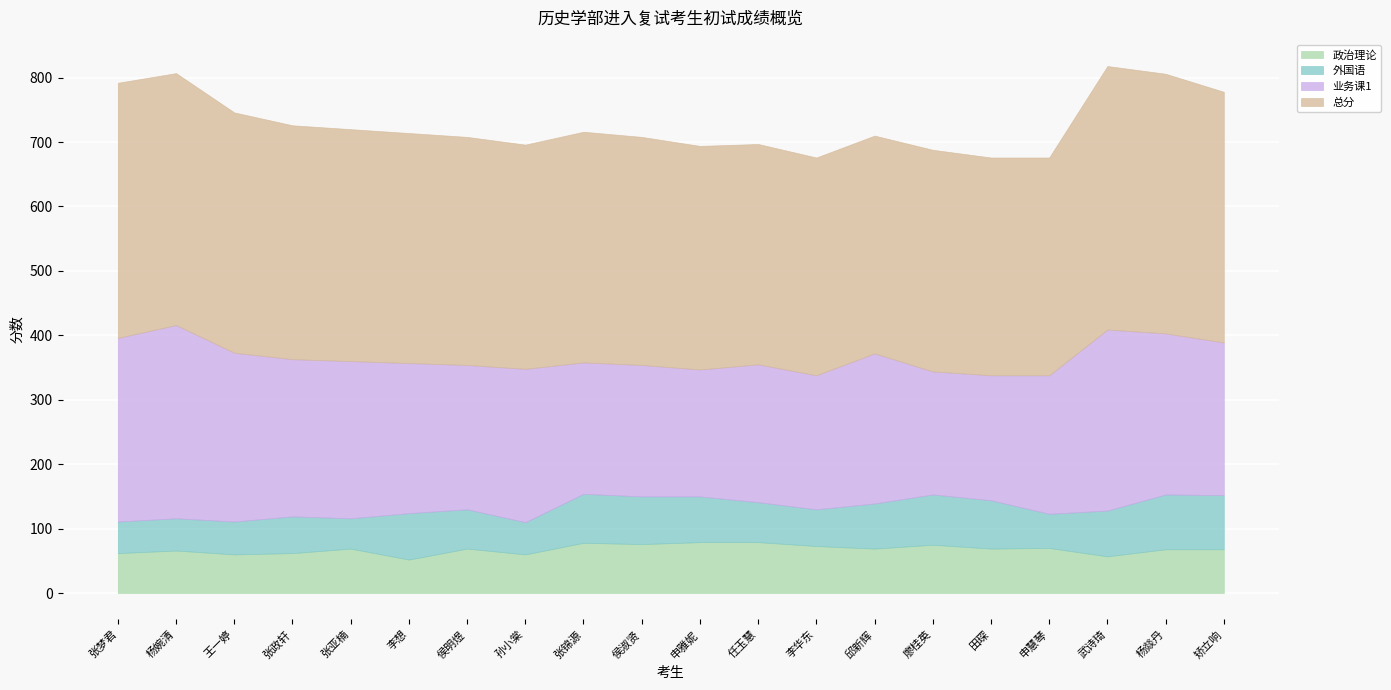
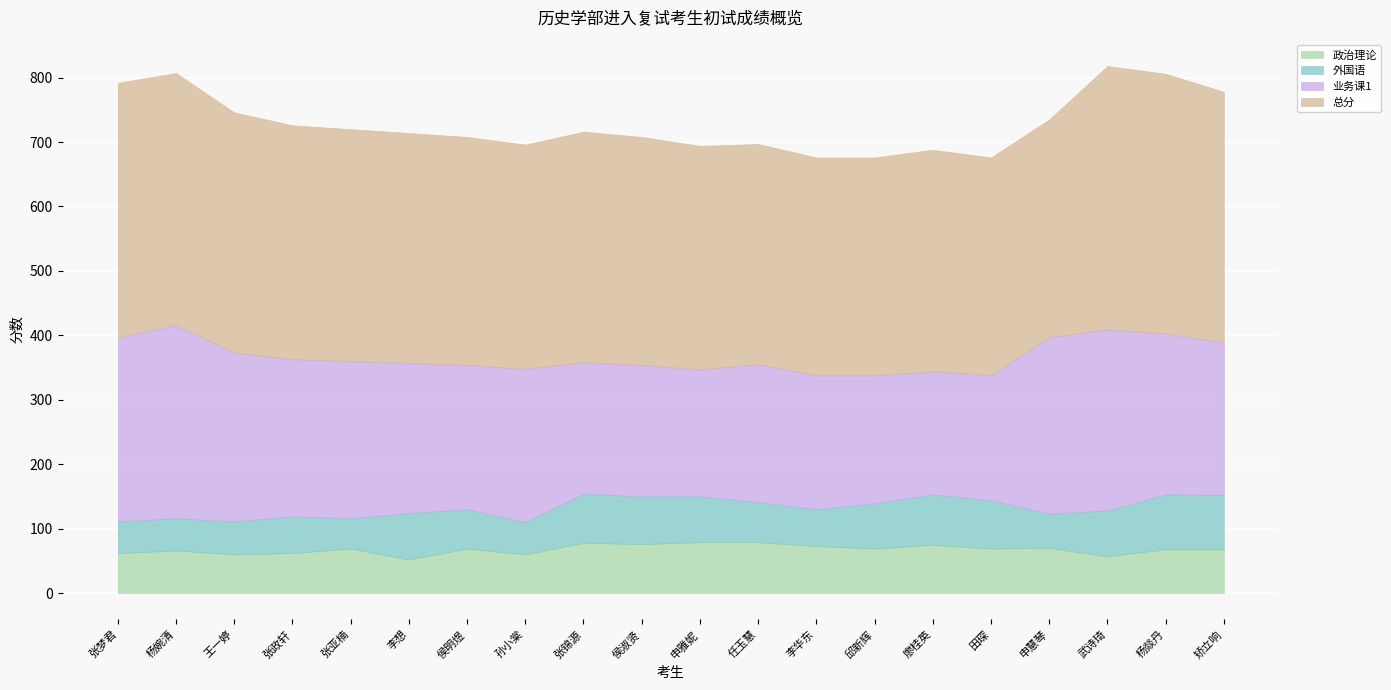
  {
    "业务课1": {
      "张梦君": 290,
      "杨婉清": 300,
      "王一婷": 260,
      "张政轩": 240,
      "张亚楠": 240,
      "李想": 230,
      "侯明煜": 220,
      "孙小棠": 240,
      "张锦源": 200,
      "侯淑贤": 200,
      "申雅妮": 200,
      "任玉慧": 210,
      "李华东": 210,
-     "邱新辉": 230,
+     "邱新辉": 200,
      "廖桂英": 190,
      "田琛": 190,
-     "申慧琴": 220,
+     "申慧琴": 270,
      "武诗琦": 280,
      "杨燚丹": 250,
      "矫立响": 240
    }
  }
